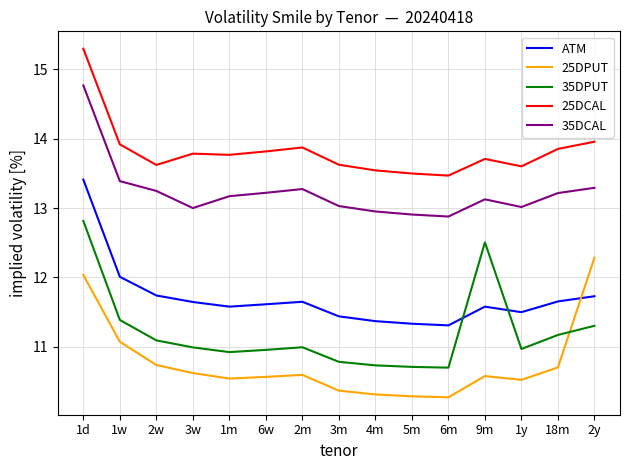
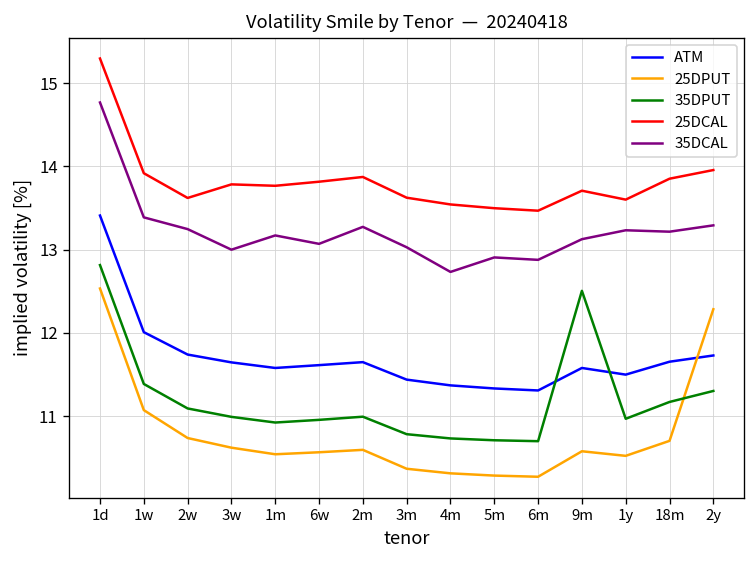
  {
    "ATM": {
      "1d": 13.4,
      "1w": 12.0,
      "2w": 11.7,
      "3w": 11.6,
      "1m": 11.6,
      "6w": 11.6,
      "2m": 11.7,
      "3m": 11.4,
      "4m": 11.4,
      "5m": 11.3,
      "6m": 11.3,
      "9m": 11.6,
      "1y": 11.5,
      "18m": 11.7,
      "2y": 11.7
    },
    "25DPUT": {
-     "1d": 12.0,
+     "1d": 12.5,
      "1w": 11.1,
      "2w": 10.7,
      "3w": 10.6,
      "1m": 10.5,
      "6w": 10.6,
      "2m": 10.6,
      "3m": 10.4,
      "4m": 10.3,
      "5m": 10.3,
      "6m": 10.3,
      "9m": 10.6,
      "1y": 10.5,
      "18m": 10.7,
      "2y": 12.3
    },
    "35DPUT": {
      "1d": 12.8,
      "1w": 11.4,
      "2w": 11.1,
      "3w": 11.0,
      "1m": 10.9,
      "6w": 11.0,
      "2m": 11.0,
      "3m": 10.8,
      "4m": 10.7,
      "5m": 10.7,
      "6m": 10.7,
      "9m": 12.5,
      "1y": 11.0,
      "18m": 11.2,
      "2y": 11.3
    },
    "25DCAL": {
      "1d": 15.3,
      "1w": 13.9,
      "2w": 13.6,
      "3w": 13.8,
      "1m": 13.8,
      "6w": 13.8,
      "2m": 13.9,
      "3m": 13.6,
      "4m": 13.5,
      "5m": 13.5,
      "6m": 13.5,
      "9m": 13.7,
      "1y": 13.6,
      "18m": 13.9,
      "2y": 14.0
    },
    "35DCAL": {
      "1d": 14.8,
      "1w": 13.4,
      "2w": 13.2,
      "3w": 13.0,
      "1m": 13.2,
-     "6w": 13.2,
+     "6w": 13.1,
      "2m": 13.3,
      "3m": 13.0,
-     "4m": 13.0,
+     "4m": 12.7,
      "5m": 12.9,
      "6m": 12.9,
      "9m": 13.1,
-     "1y": 13.0,
+     "1y": 13.2,
      "18m": 13.2,
      "2y": 13.3
    }
  }
